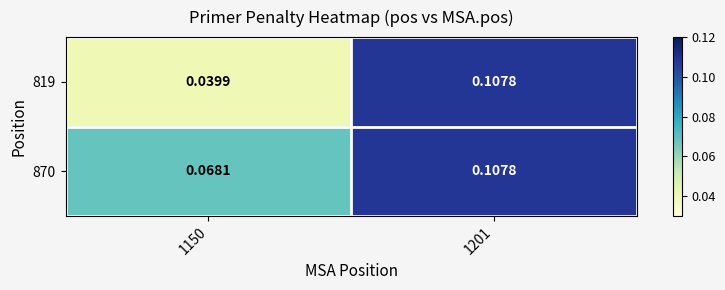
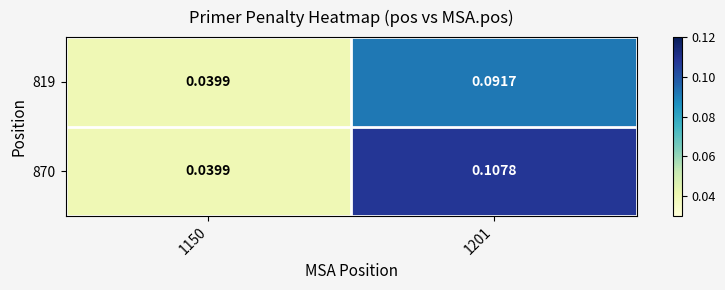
  {
    "819": {
      "1150": 0.0399,
-     "1201": 0.1078
+     "1201": 0.0917
    },
    "870": {
-     "1150": 0.0681,
+     "1150": 0.0399,
      "1201": 0.1078
    }
  }
